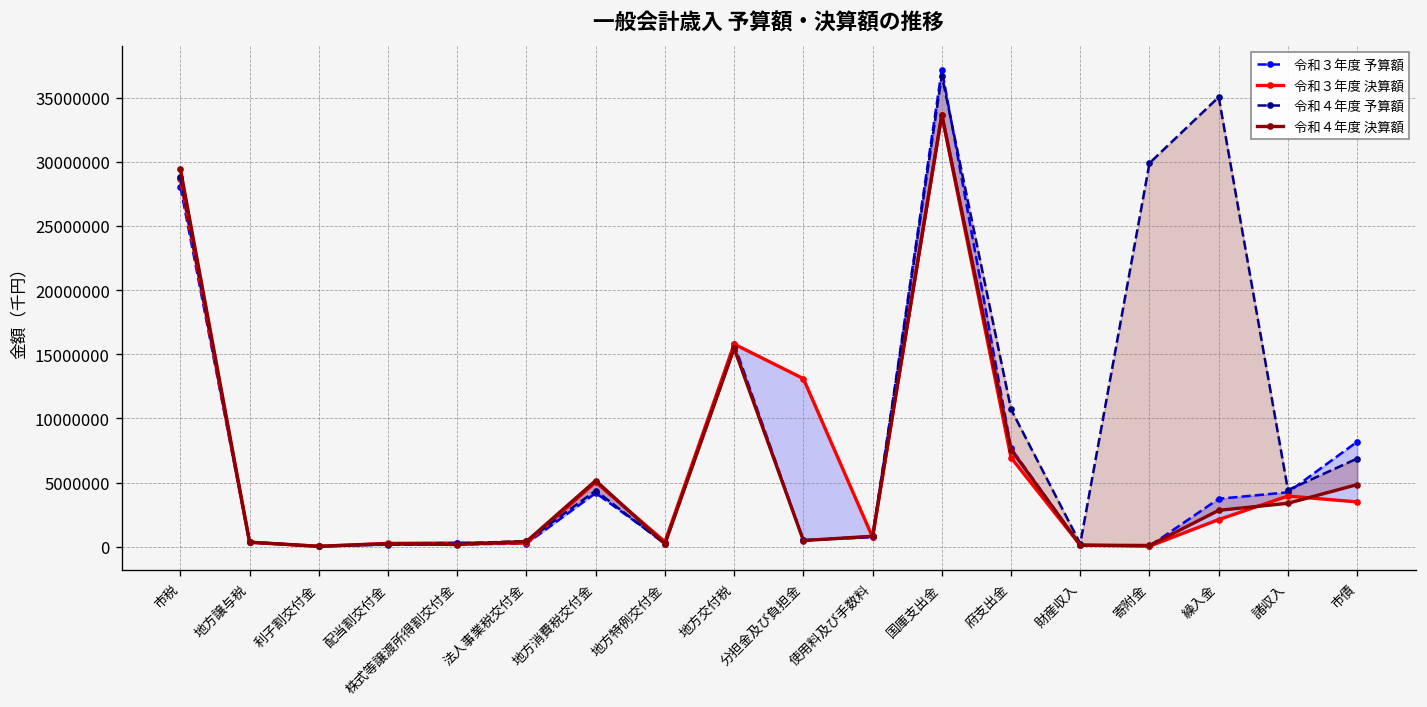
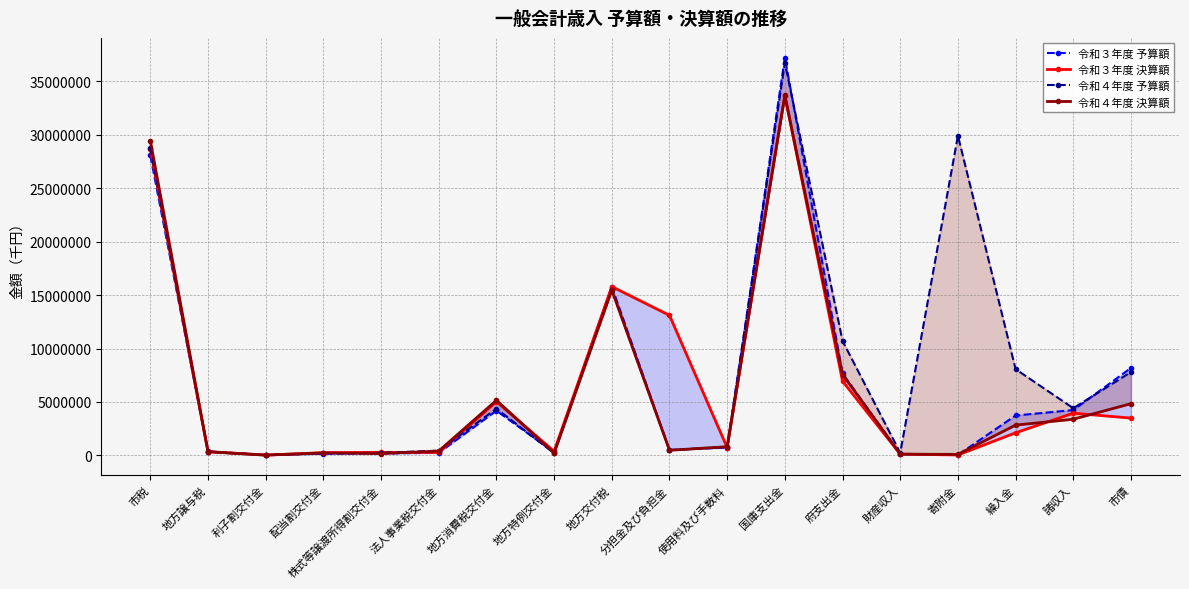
  {
    "令和３年度 決算額": {
      "府支出金": 6900000,
      "繰入金": 2100000,
      "諸収入": 4000000,
      "市債": 3500000
    },
    "令和４年度 予算額": {
-     "繰入金": 35100000,
-     "市債": 6900000
+     "繰入金": 8100000,
+     "市債": 7800000
    }
  }
